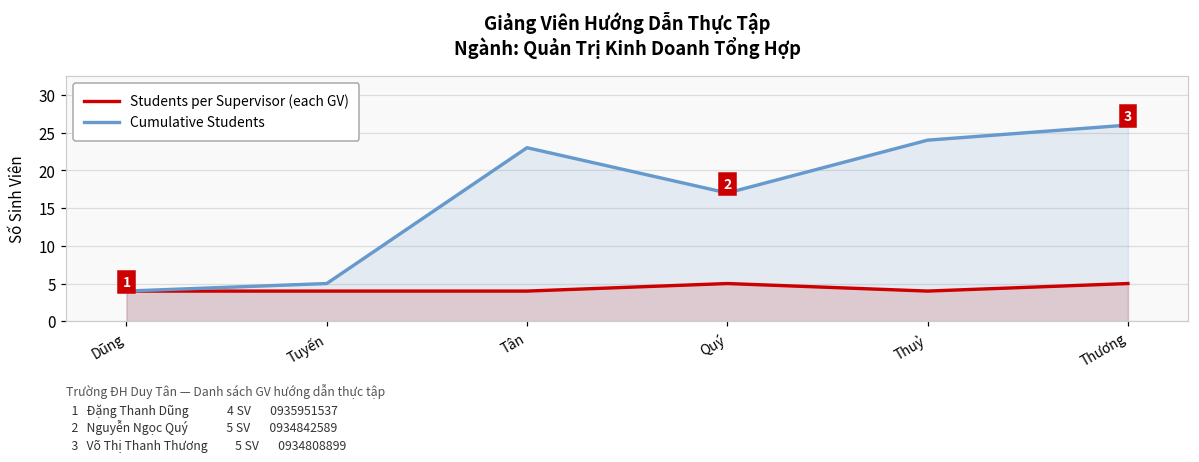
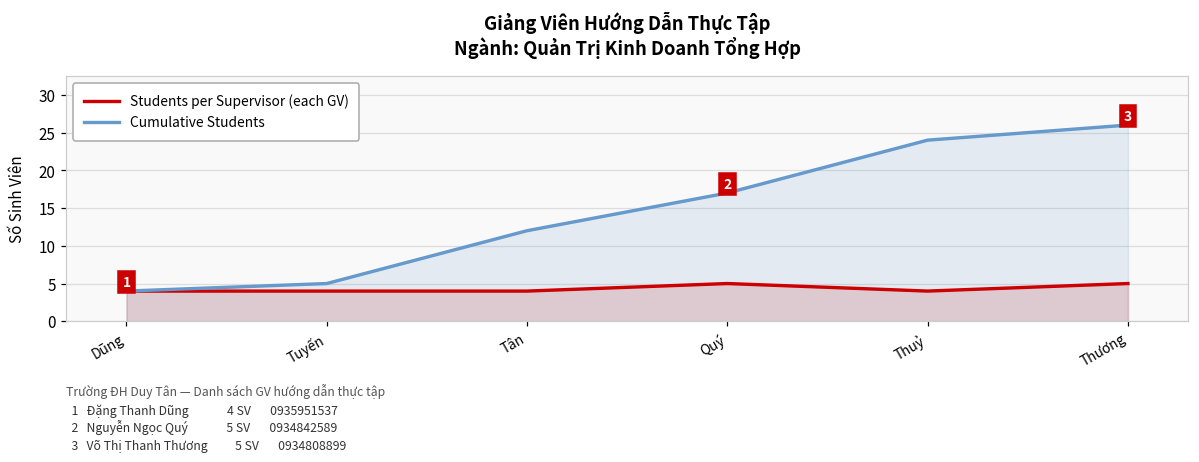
  {
    "Cumulative Students": {
      "Tuyến": 5,
-     "Tân": 23,
+     "Tân": 12,
      "Thuỷ": 24
    }
  }
